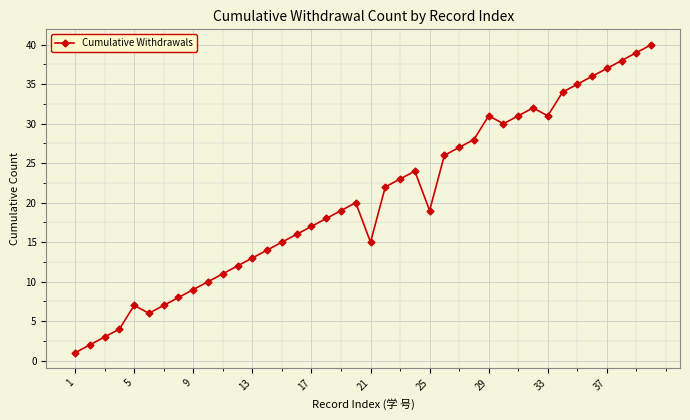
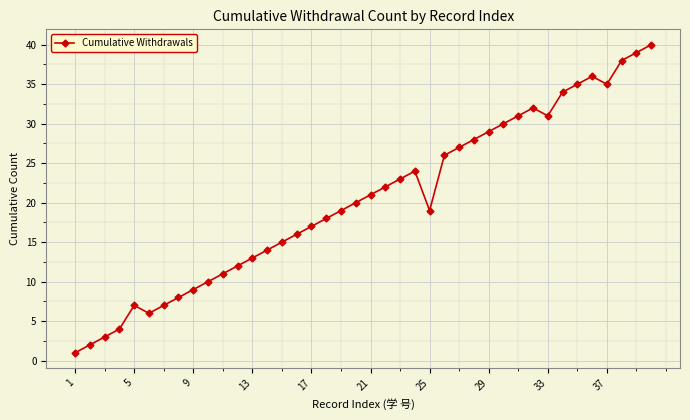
  {
    "1": 1,
    "5": 7,
    "9": 9,
    "13": 13,
    "17": 17,
-   "21": 15,
+   "21": 21,
    "25": 19,
-   "29": 31,
+   "29": 29,
    "33": 31,
-   "37": 37
+   "37": 35
  }
